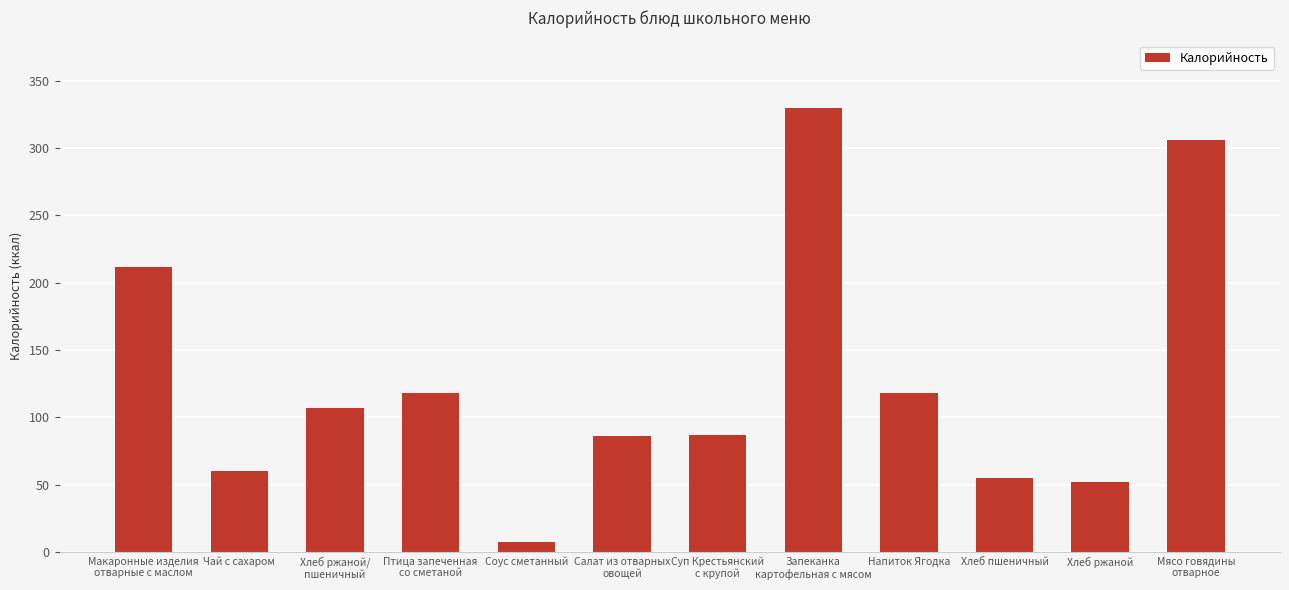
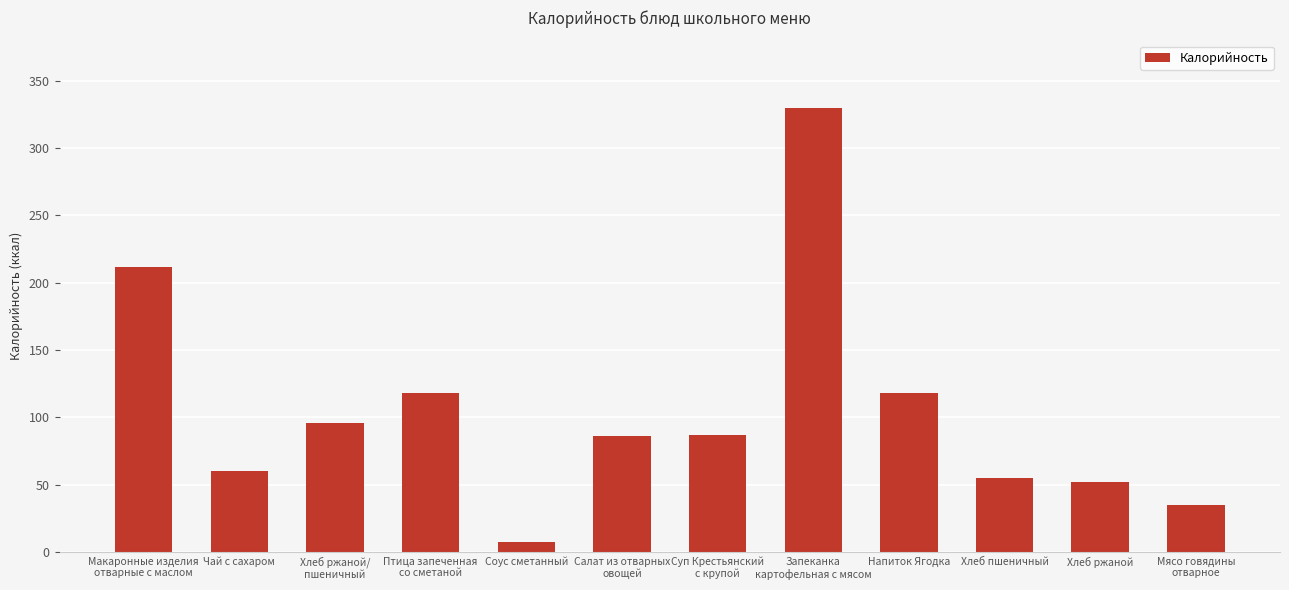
  {
    "Макаронные изделия отварные с маслом": 212,
    "Чай с сахаром": 60,
-   "Хлеб ржаной/ пшеничный": 107,
+   "Хлеб ржаной/ пшеничный": 96,
    "Птица запеченная со сметаной": 118,
    "Соус сметанный": 7,
    "Салат из отварных овощей": 86,
    "Суп Крестьянский с крупой": 87,
    "Запеканка картофельная с мясом": 330,
    "Напиток Ягодка": 118,
    "Хлеб пшеничный": 55,
    "Хлеб ржаной": 52,
-   "Мясо говядины отварное": 306
+   "Мясо говядины отварное": 35
  }
